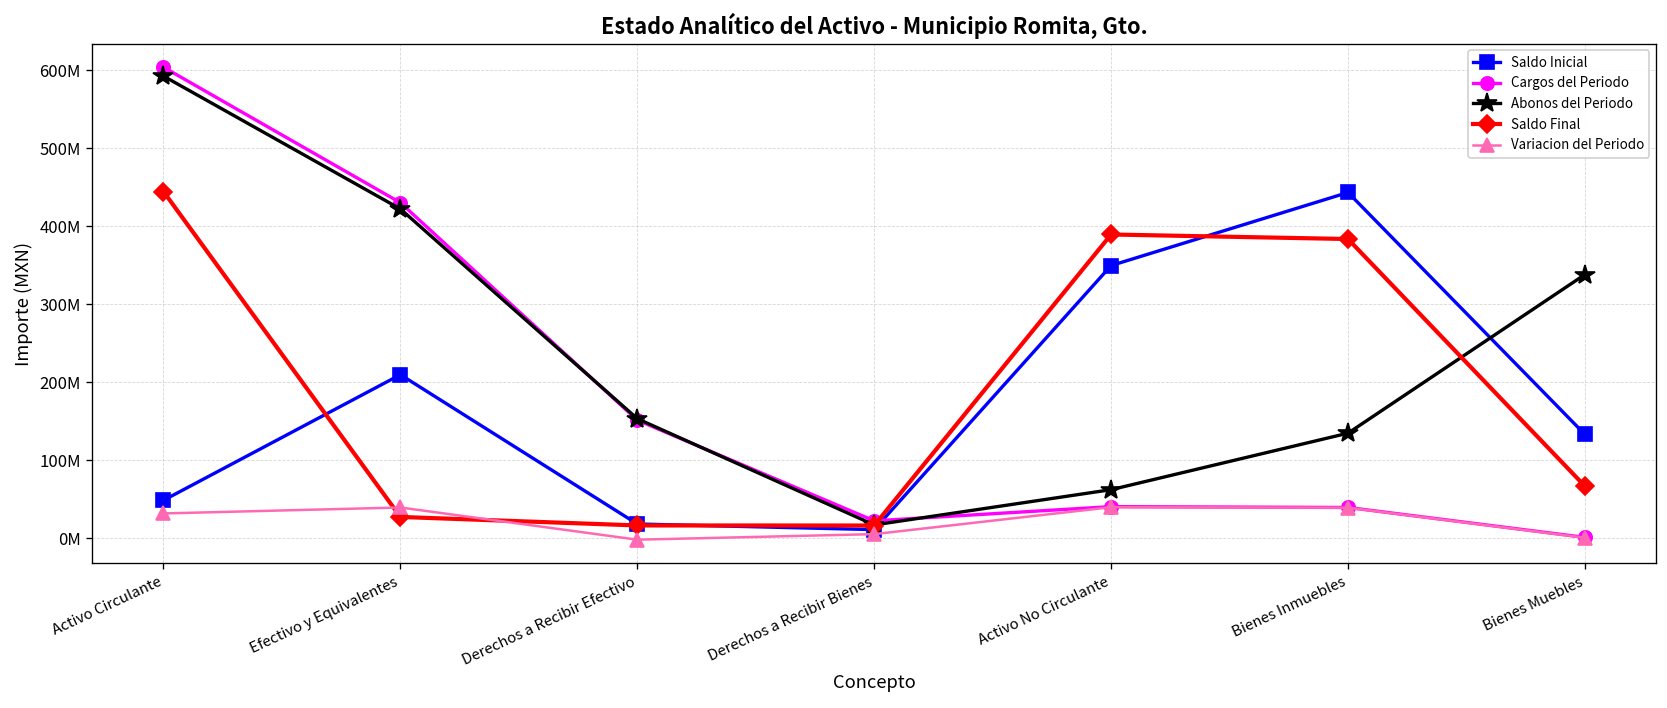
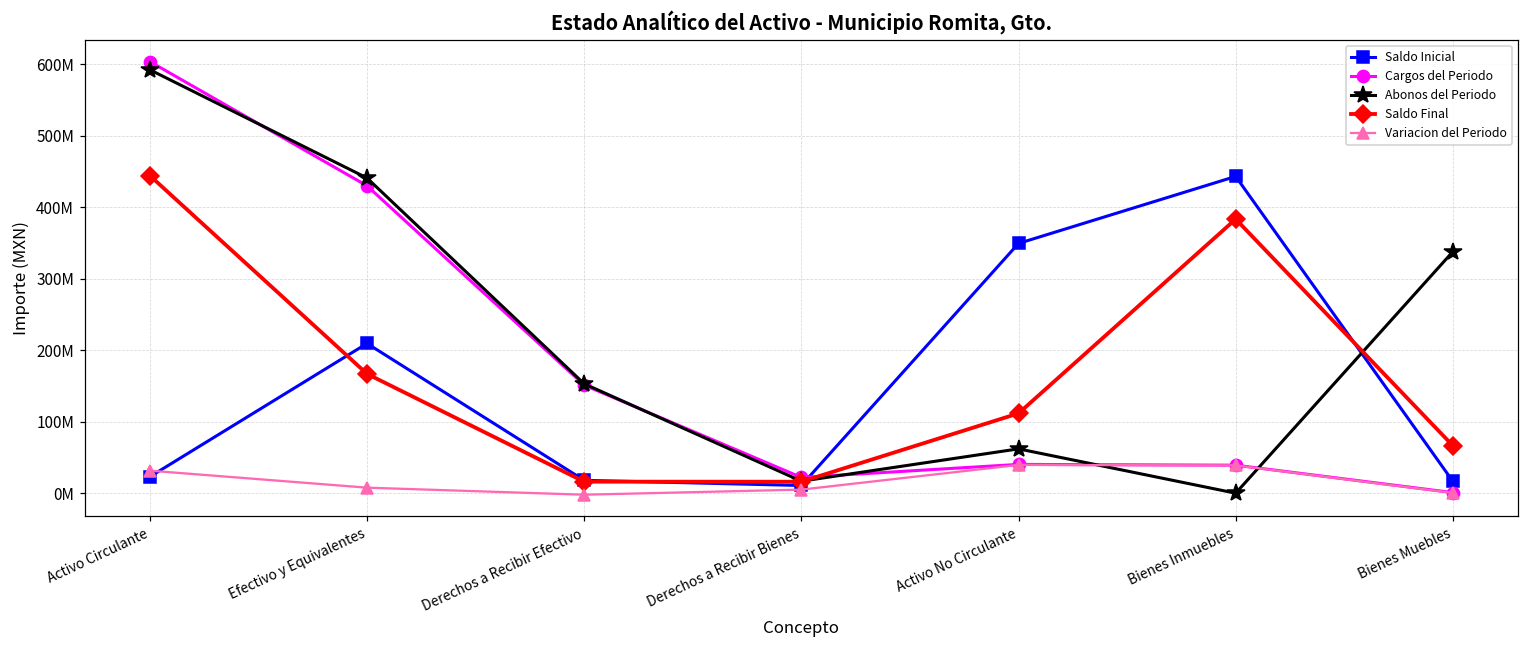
  {
    "Saldo Inicial": {
-     "Activo Circulante": 50000000,
+     "Activo Circulante": 20000000,
      "Efectivo y Equivalentes": 210000000,
      "Derechos a Recibir Bienes": 10000000,
      "Activo No Circulante": 350000000,
      "Bienes Inmuebles": 440000000,
-     "Bienes Muebles": 130000000
+     "Bienes Muebles": 20000000
    },
    "Cargos del Periodo": {
      "Activo Circulante": 600000000,
      "Efectivo y Equivalentes": 430000000,
      "Derechos a Recibir Bienes": 20000000
    },
    "Abonos del Periodo": {
      "Activo Circulante": 590000000,
-     "Efectivo y Equivalentes": 420000000,
+     "Efectivo y Equivalentes": 440000000,
      "Activo No Circulante": 60000000,
-     "Bienes Inmuebles": 130000000,
+     "Bienes Inmuebles": 0,
      "Bienes Muebles": 340000000
    },
    "Saldo Final": {
      "Activo Circulante": 440000000,
-     "Efectivo y Equivalentes": 30000000,
-     "Activo No Circulante": 390000000,
+     "Efectivo y Equivalentes": 170000000,
+     "Activo No Circulante": 110000000,
      "Bienes Inmuebles": 380000000,
      "Bienes Muebles": 70000000
    },
    "Variacion del Periodo": {
      "Activo Circulante": 30000000,
-     "Efectivo y Equivalentes": 40000000,
+     "Efectivo y Equivalentes": 10000000,
      "Derechos a Recibir Efectivo": 0,
      "Derechos a Recibir Bienes": 10000000
    }
  }
